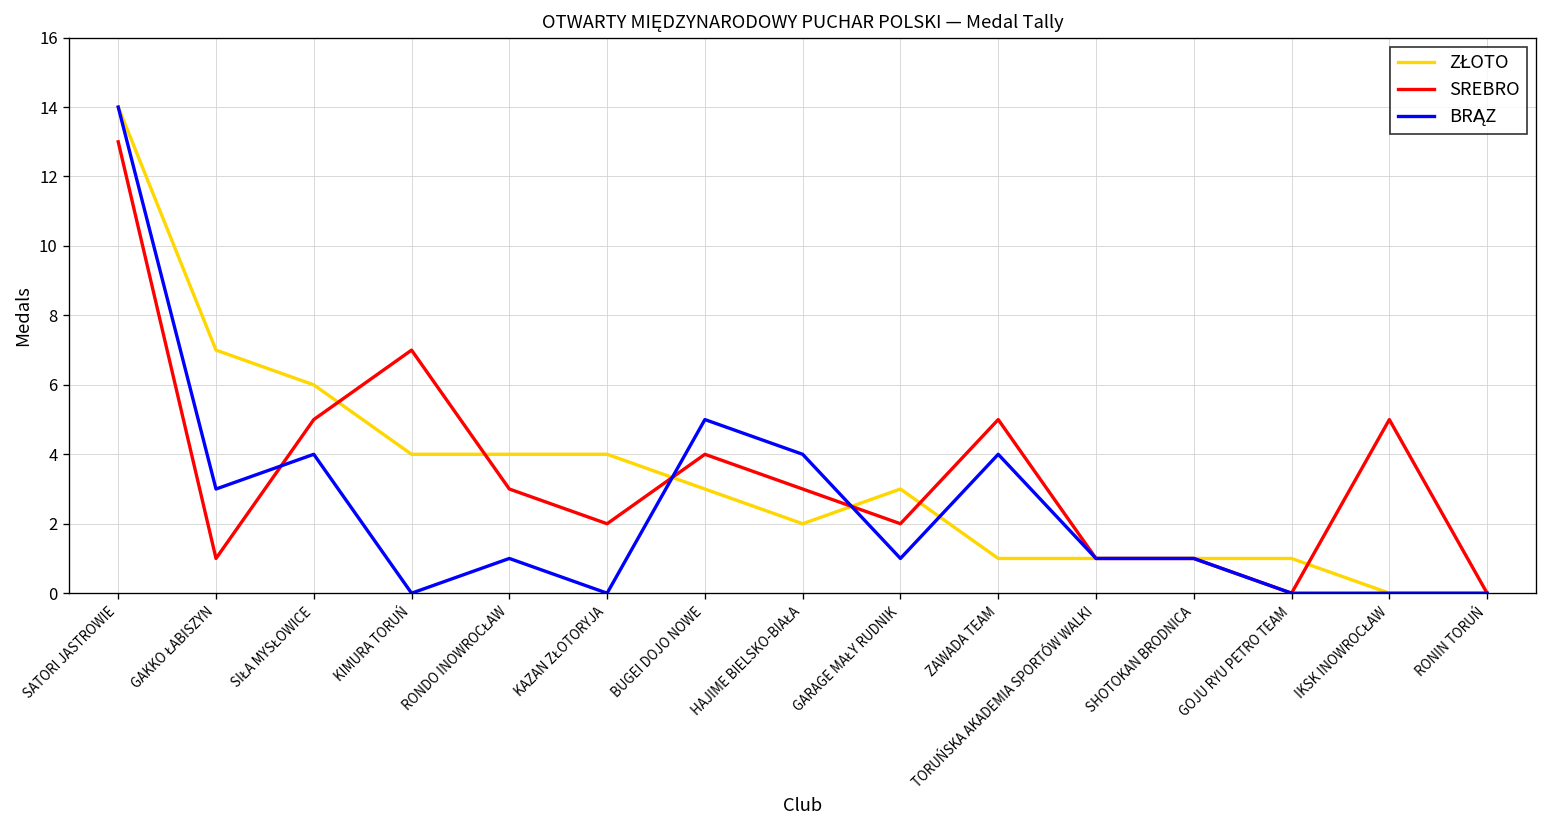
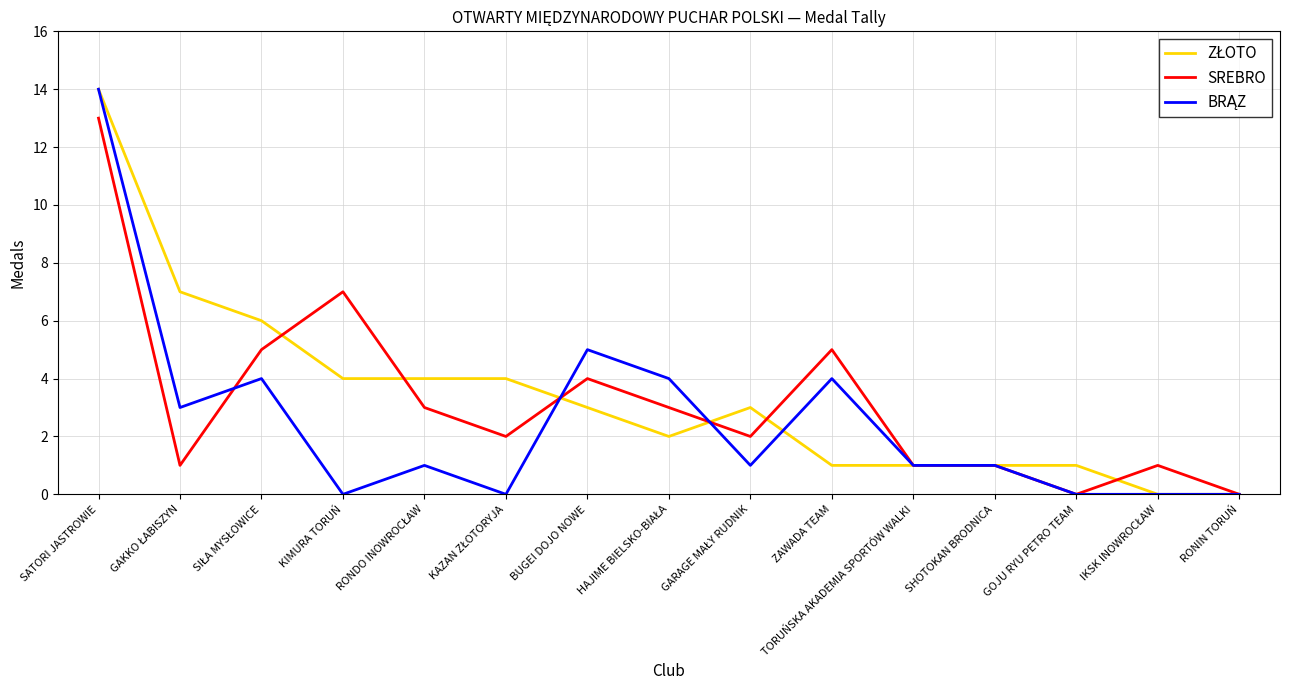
  {
    "ZŁOTO": {
      "GAKKO ŁABISZYN": 7,
      "SIŁA MYSŁOWICE": 6,
      "KIMURA TORUŃ": 4,
      "RONDO INOWROCŁAW": 4,
      "KAZAN ZŁOTORYJA": 4,
      "BUGEI DOJO NOWE": 3,
      "HAJIME BIELSKO-BIAŁA": 2,
      "GARAGE MAŁY RUDNIK": 3,
      "ZAWADA TEAM": 1,
      "GOJU RYU PETRO TEAM": 1
    },
    "SREBRO": {
      "SATORI JASTROWIE": 13,
      "GAKKO ŁABISZYN": 1,
      "SIŁA MYSŁOWICE": 5,
      "KIMURA TORUŃ": 7,
      "RONDO INOWROCŁAW": 3,
      "KAZAN ZŁOTORYJA": 2,
      "BUGEI DOJO NOWE": 4,
      "HAJIME BIELSKO-BIAŁA": 3,
      "GARAGE MAŁY RUDNIK": 2,
      "ZAWADA TEAM": 5,
-     "IKSK INOWROCŁAW": 5
+     "IKSK INOWROCŁAW": 1
    },
    "BRĄZ": {
      "GAKKO ŁABISZYN": 3,
      "SIŁA MYSŁOWICE": 4,
      "KIMURA TORUŃ": 0,
      "RONDO INOWROCŁAW": 1,
      "KAZAN ZŁOTORYJA": 0,
      "BUGEI DOJO NOWE": 5,
      "HAJIME BIELSKO-BIAŁA": 4,
      "GARAGE MAŁY RUDNIK": 1,
      "ZAWADA TEAM": 4
    }
  }
